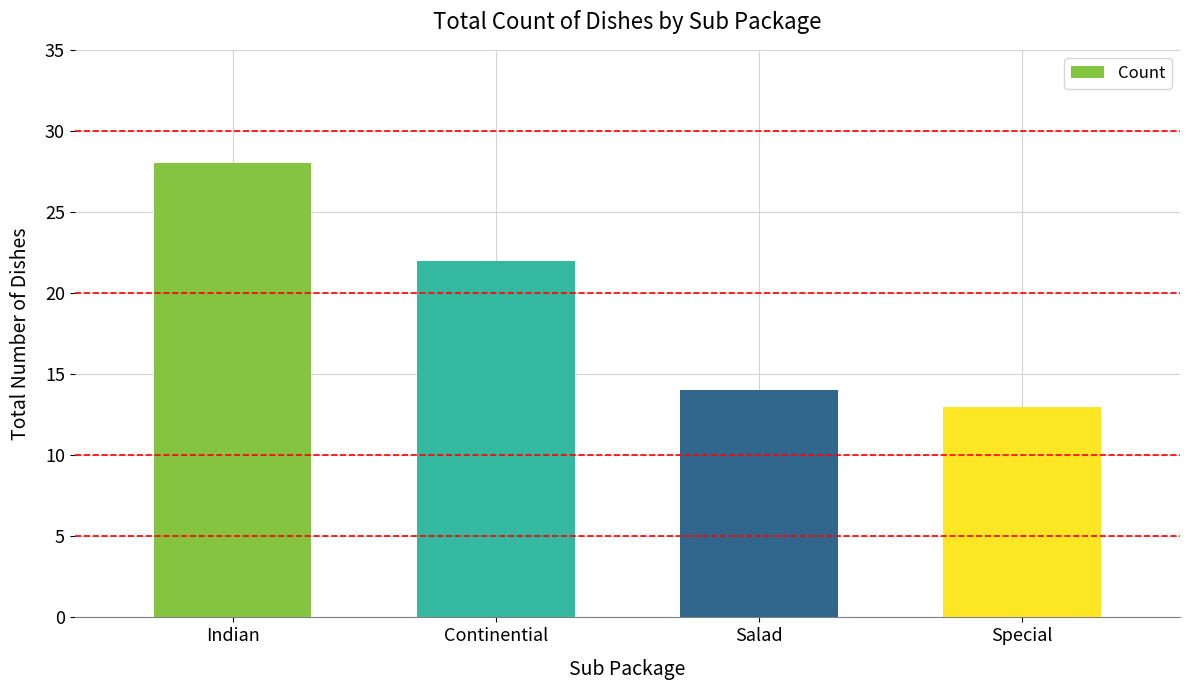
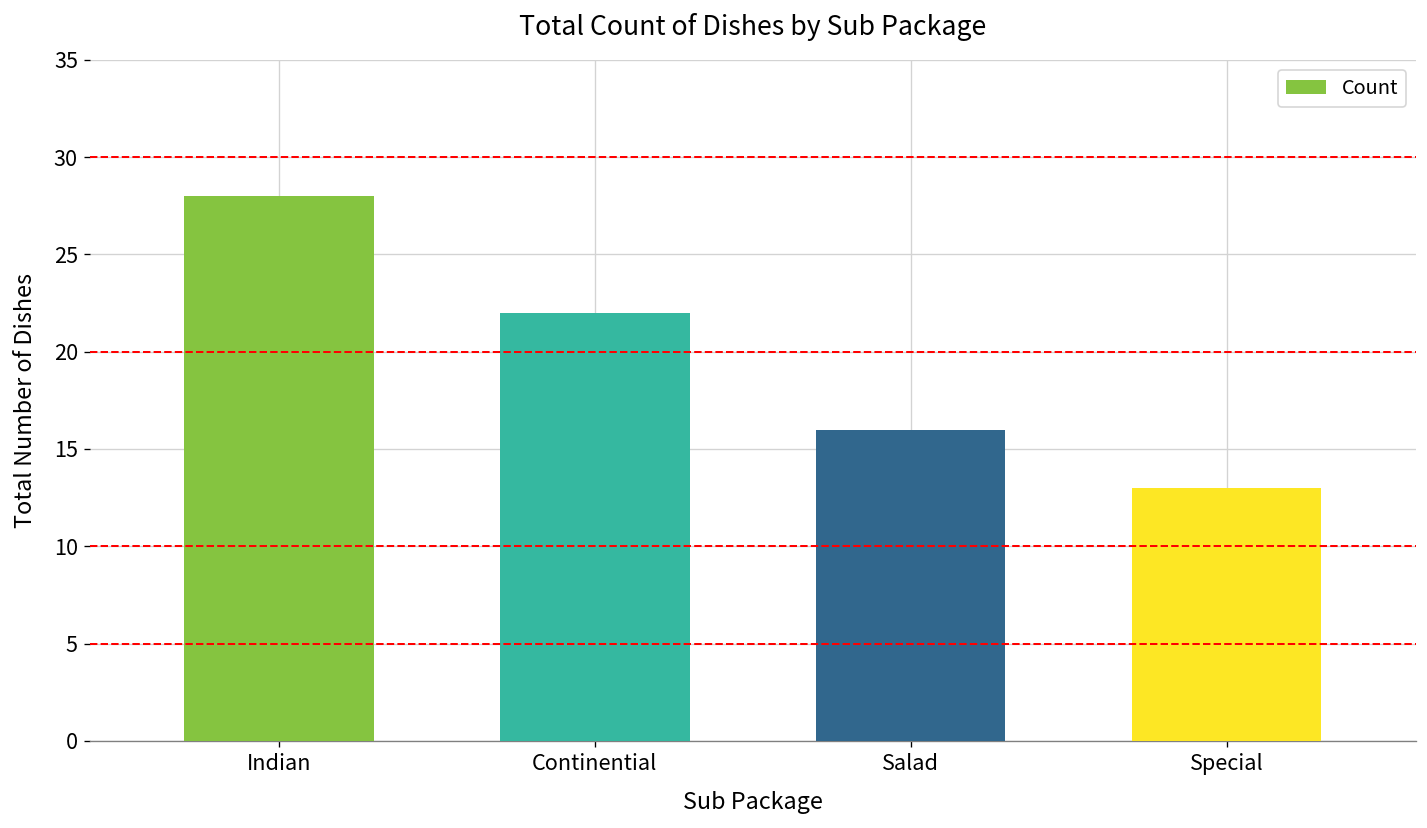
  {
    "Indian": 28,
    "Continential": 22,
-   "Salad": 14,
+   "Salad": 16,
    "Special": 13
  }
